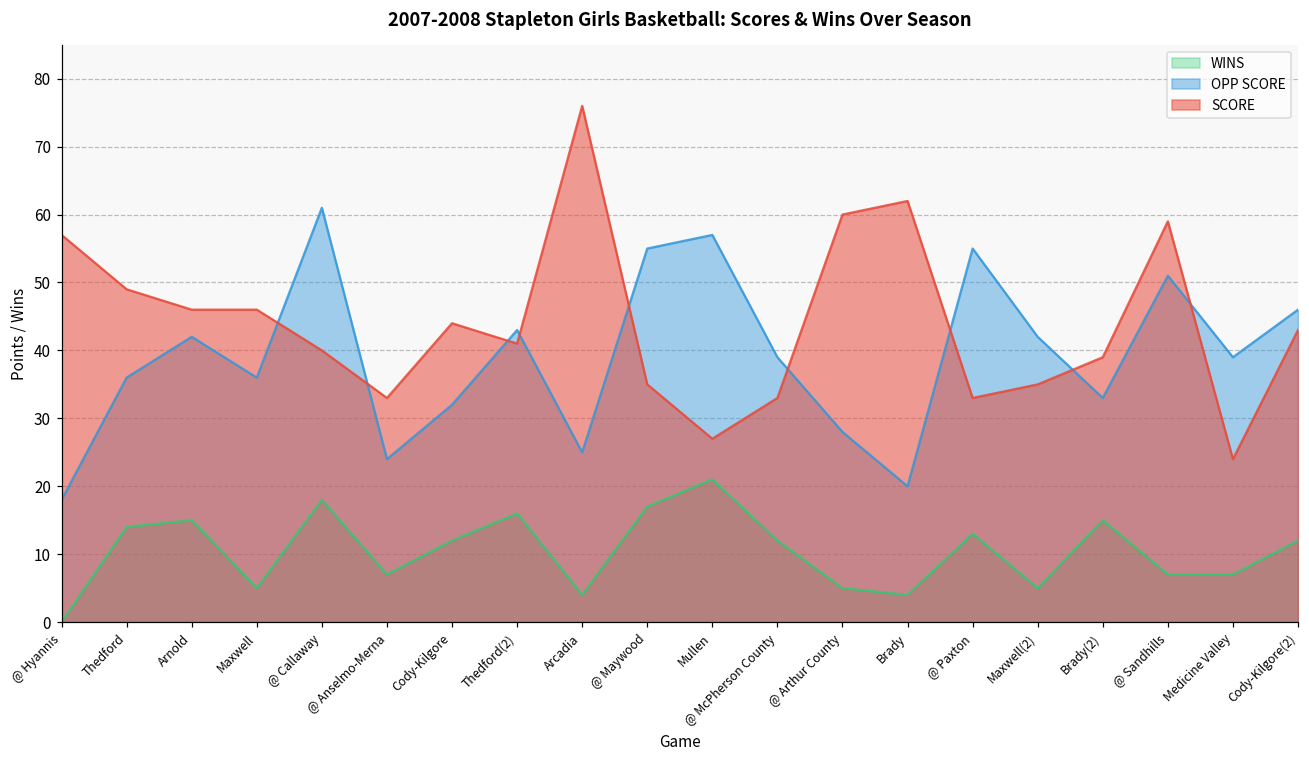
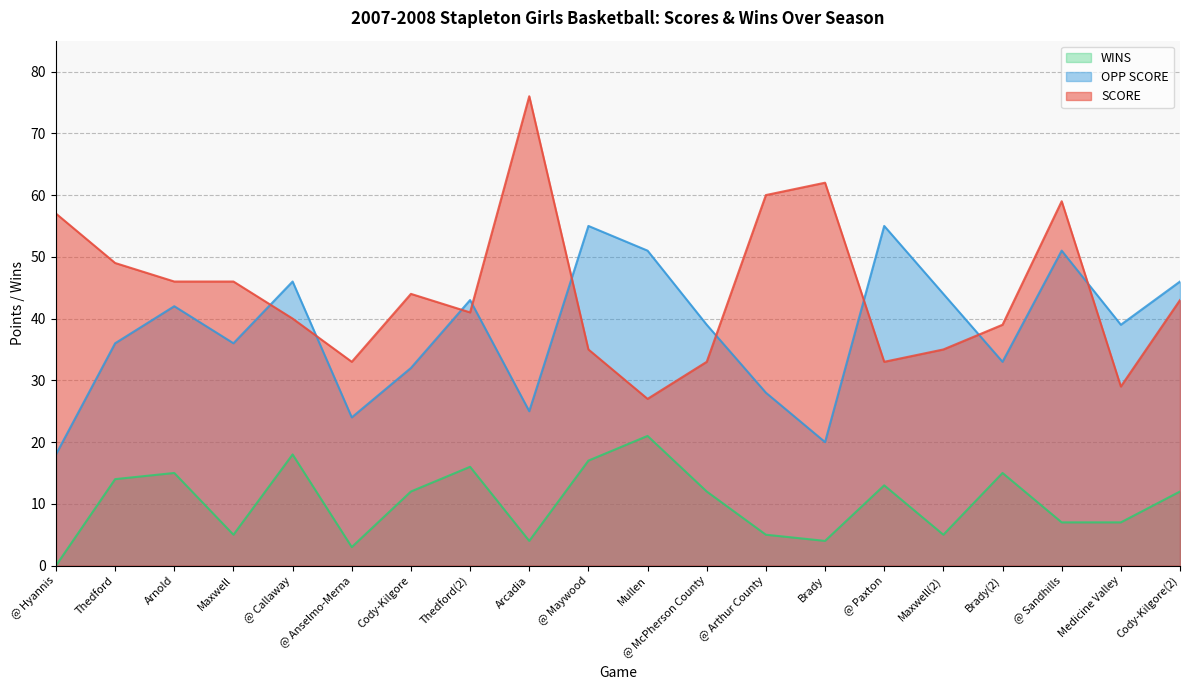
  {
    "WINS": {
      "@ Hyannis": 0,
      "Thedford": 14,
      "Arnold": 15,
      "Maxwell": 5,
      "@ Callaway": 18,
-     "@ Anselmo-Merna": 7,
+     "@ Anselmo-Merna": 3,
      "Cody-Kilgore": 12,
      "Thedford(2)": 16,
      "Arcadia": 4,
      "@ Maywood": 17,
      "Mullen": 21,
      "@ McPherson County": 12,
      "@ Arthur County": 5,
      "Brady": 4,
      "@ Paxton": 13,
      "Maxwell(2)": 5,
      "Brady(2)": 15,
      "@ Sandhills": 7,
      "Medicine Valley": 7,
      "Cody-Kilgore(2)": 12
    },
    "OPP SCORE": {
      "@ Hyannis": 18,
      "Thedford": 36,
      "Arnold": 42,
      "Maxwell": 36,
-     "@ Callaway": 61,
+     "@ Callaway": 46,
      "@ Anselmo-Merna": 24,
      "Cody-Kilgore": 32,
      "Thedford(2)": 43,
      "Arcadia": 25,
      "@ Maywood": 55,
-     "Mullen": 57,
+     "Mullen": 51,
      "@ McPherson County": 39,
      "@ Arthur County": 28,
      "Brady": 20,
      "@ Paxton": 55,
-     "Maxwell(2)": 42,
+     "Maxwell(2)": 44,
      "Brady(2)": 33,
      "@ Sandhills": 51,
      "Medicine Valley": 39,
      "Cody-Kilgore(2)": 46
    },
    "SCORE": {
      "@ Hyannis": 57,
      "Thedford": 49,
      "Arnold": 46,
      "Maxwell": 46,
      "@ Callaway": 40,
      "@ Anselmo-Merna": 33,
      "Cody-Kilgore": 44,
      "Thedford(2)": 41,
      "Arcadia": 76,
      "@ Maywood": 35,
      "Mullen": 27,
      "@ McPherson County": 33,
      "@ Arthur County": 60,
      "Brady": 62,
      "@ Paxton": 33,
      "Maxwell(2)": 35,
      "Brady(2)": 39,
      "@ Sandhills": 59,
-     "Medicine Valley": 24,
+     "Medicine Valley": 29,
      "Cody-Kilgore(2)": 43
    }
  }
